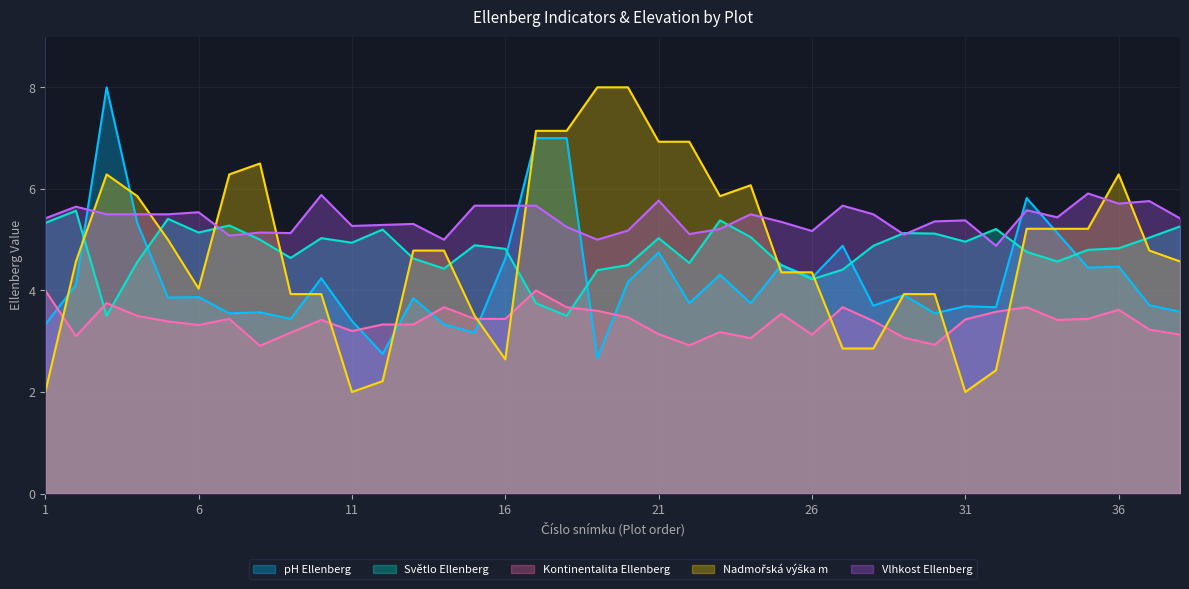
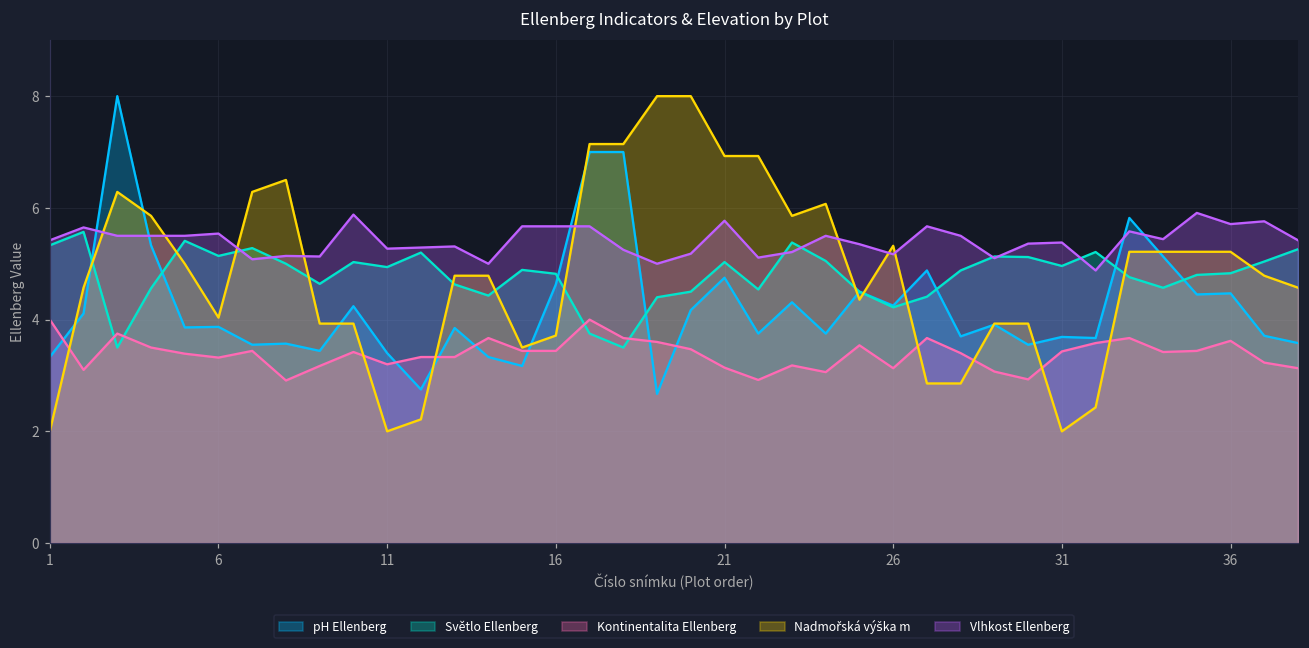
  {
    "Nadmořská výška m": {
      "1": 2.0,
      "6": 4.0,
      "11": 2.0,
-     "16": 2.6,
+     "16": 3.7,
      "21": 6.9,
-     "26": 4.4,
+     "26": 5.3,
      "31": 2.0,
-     "36": 6.3
+     "36": 5.2
    }
  }
